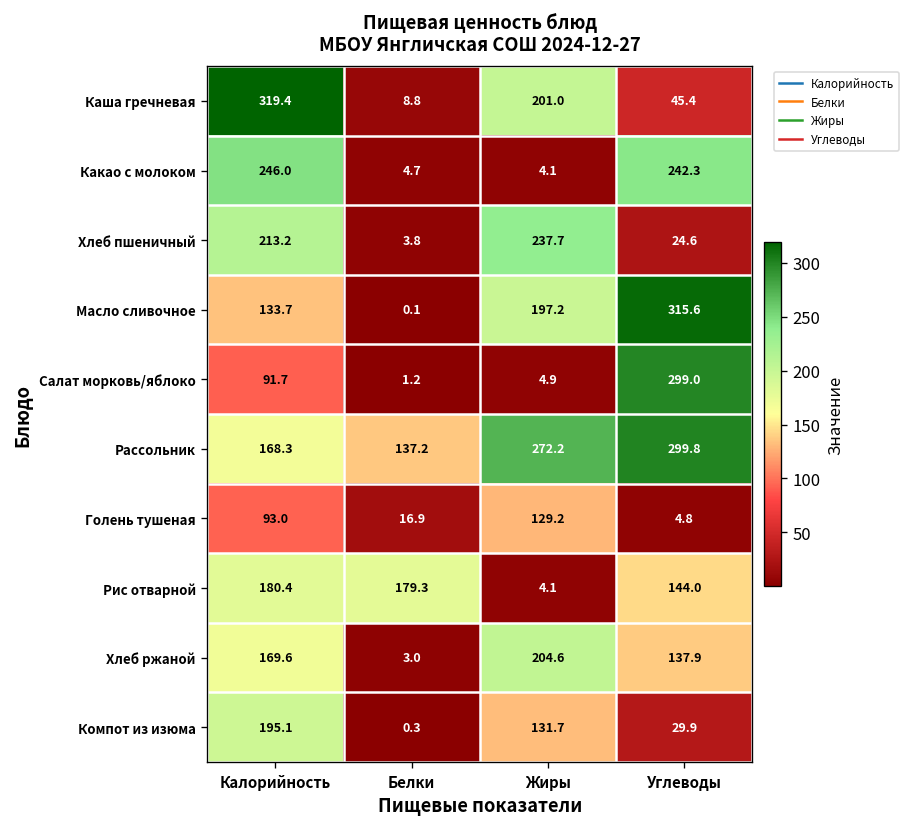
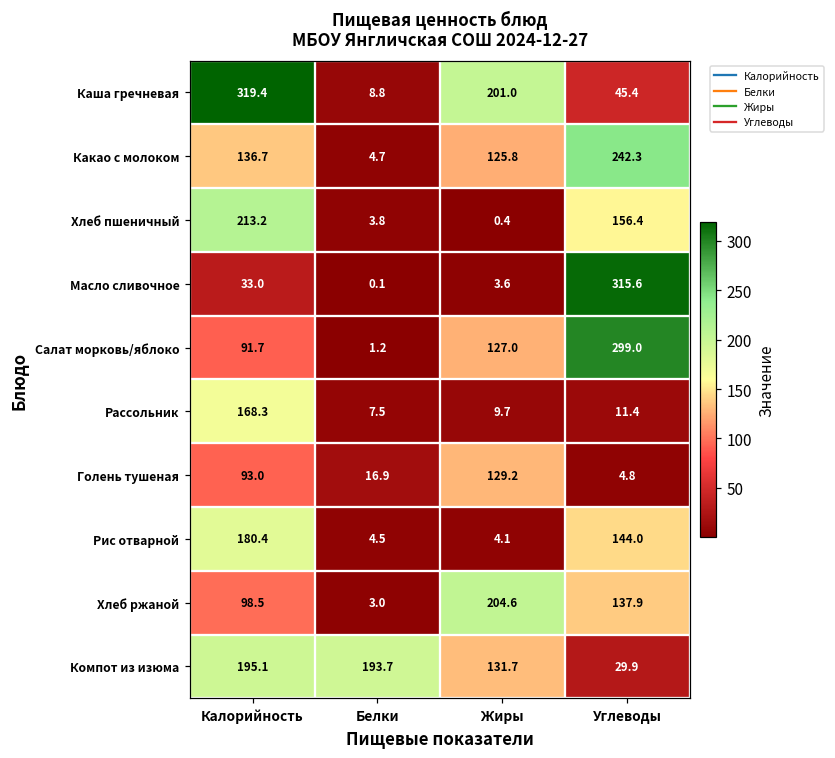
  {
    "Каша гречневая": {
      "Калорийность": 319.4,
      "Белки": 8.8,
      "Жиры": 201.0,
      "Углеводы": 45.4
    },
    "Какао с молоком": {
-     "Калорийность": 246.0,
+     "Калорийность": 136.7,
      "Белки": 4.7,
-     "Жиры": 4.1,
+     "Жиры": 125.8,
      "Углеводы": 242.3
    },
    "Хлеб пшеничный": {
      "Калорийность": 213.2,
      "Белки": 3.8,
-     "Жиры": 237.7,
-     "Углеводы": 24.6
+     "Жиры": 0.4,
+     "Углеводы": 156.4
    },
    "Масло сливочное": {
-     "Калорийность": 133.7,
+     "Калорийность": 33.0,
      "Белки": 0.1,
-     "Жиры": 197.2,
+     "Жиры": 3.6,
      "Углеводы": 315.6
    },
    "Салат морковь/яблоко": {
      "Калорийность": 91.7,
      "Белки": 1.2,
-     "Жиры": 4.9,
+     "Жиры": 127.0,
      "Углеводы": 299.0
    },
    "Рассольник": {
      "Калорийность": 168.3,
-     "Белки": 137.2,
-     "Жиры": 272.2,
-     "Углеводы": 299.8
+     "Белки": 7.5,
+     "Жиры": 9.7,
+     "Углеводы": 11.4
    },
    "Голень тушеная": {
      "Калорийность": 93.0,
      "Белки": 16.9,
      "Жиры": 129.2,
      "Углеводы": 4.8
    },
    "Рис отварной": {
      "Калорийность": 180.4,
-     "Белки": 179.3,
+     "Белки": 4.5,
      "Жиры": 4.1,
      "Углеводы": 144.0
    },
    "Хлеб ржаной": {
-     "Калорийность": 169.6,
+     "Калорийность": 98.5,
      "Белки": 3.0,
      "Жиры": 204.6,
      "Углеводы": 137.9
    },
    "Компот из изюма": {
      "Калорийность": 195.1,
-     "Белки": 0.3,
+     "Белки": 193.7,
      "Жиры": 131.7,
      "Углеводы": 29.9
    }
  }
